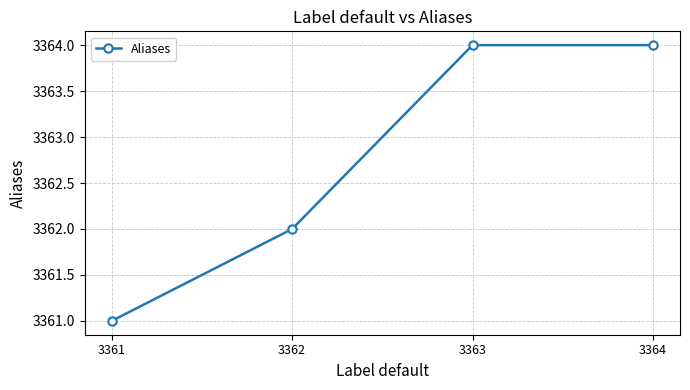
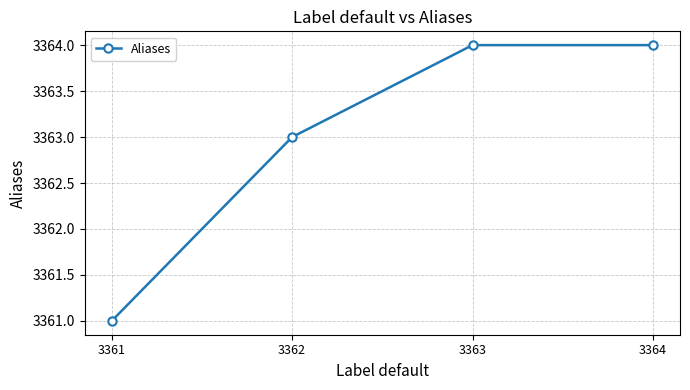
  {
    "3361": 3361,
-   "3362": 3362,
+   "3362": 3363,
    "3363": 3364,
    "3364": 3364
  }
